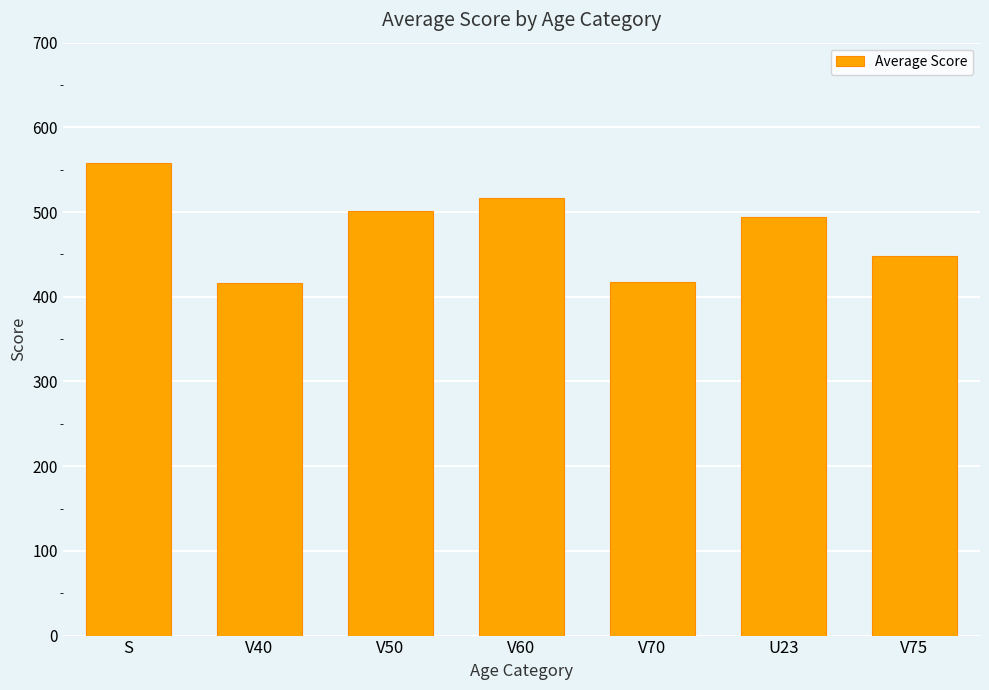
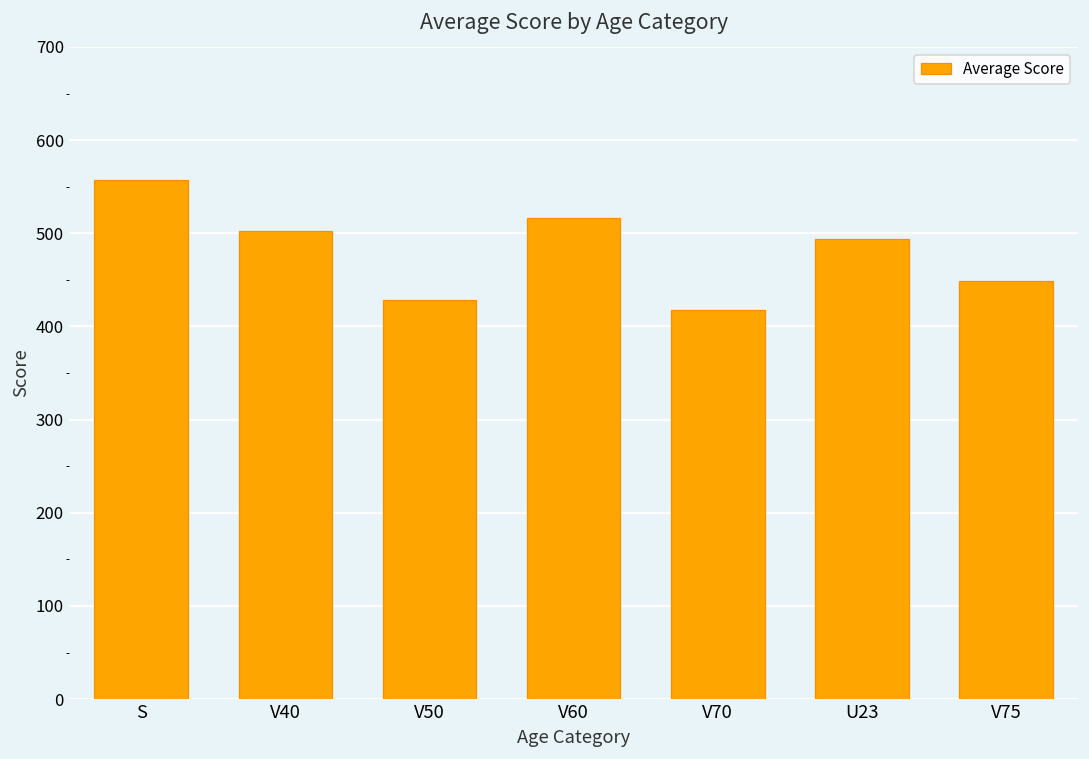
  {
    "S": 560,
-   "V40": 420,
-   "V50": 500,
+   "V40": 500,
+   "V50": 430,
    "V60": 520,
    "V70": 420,
    "U23": 490,
    "V75": 450
  }
